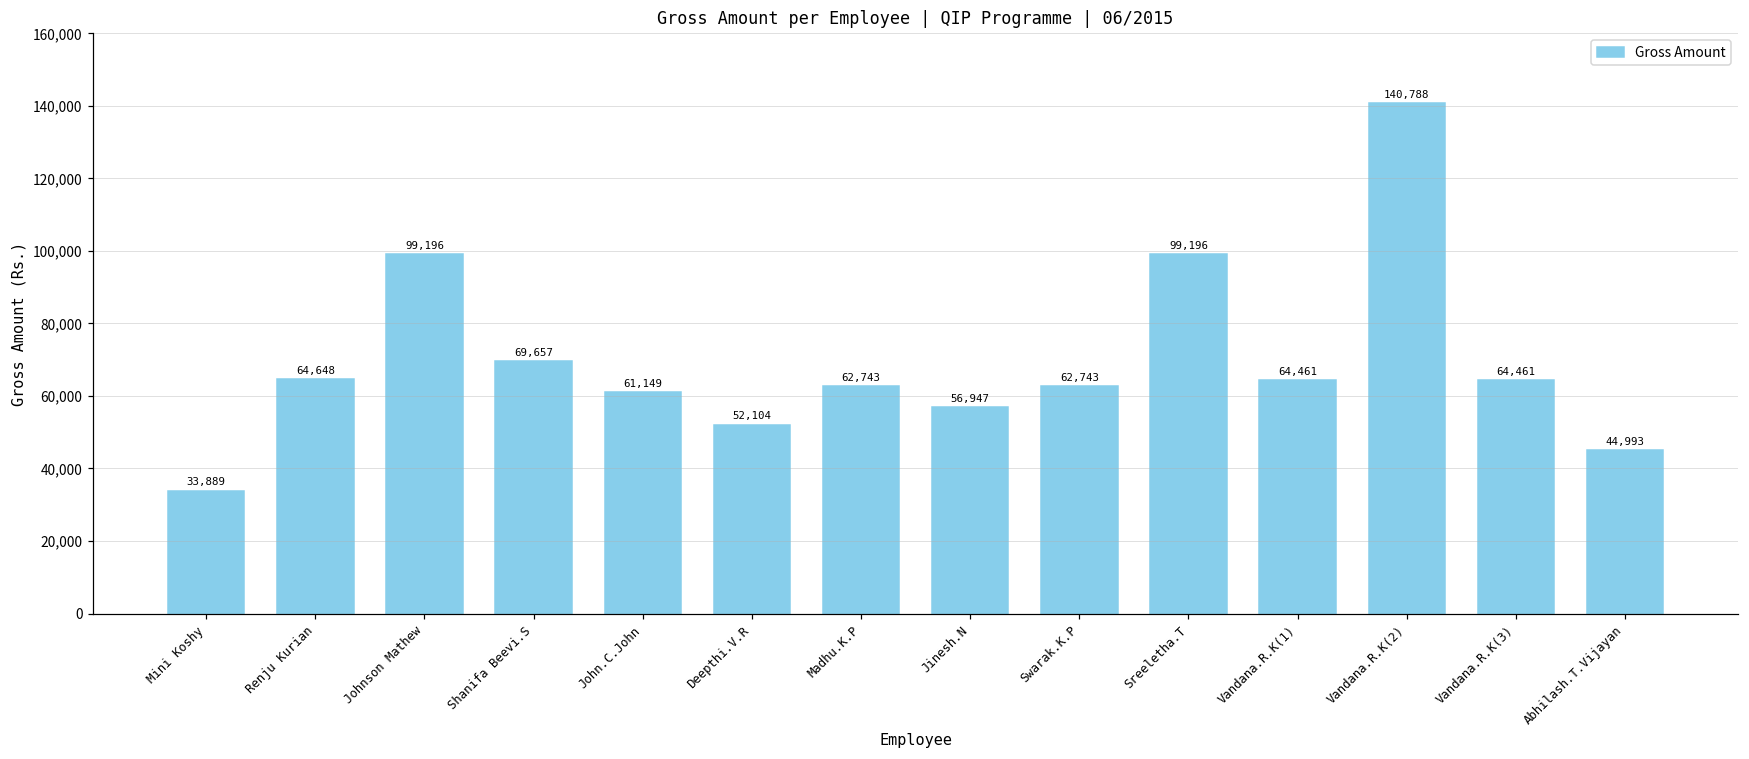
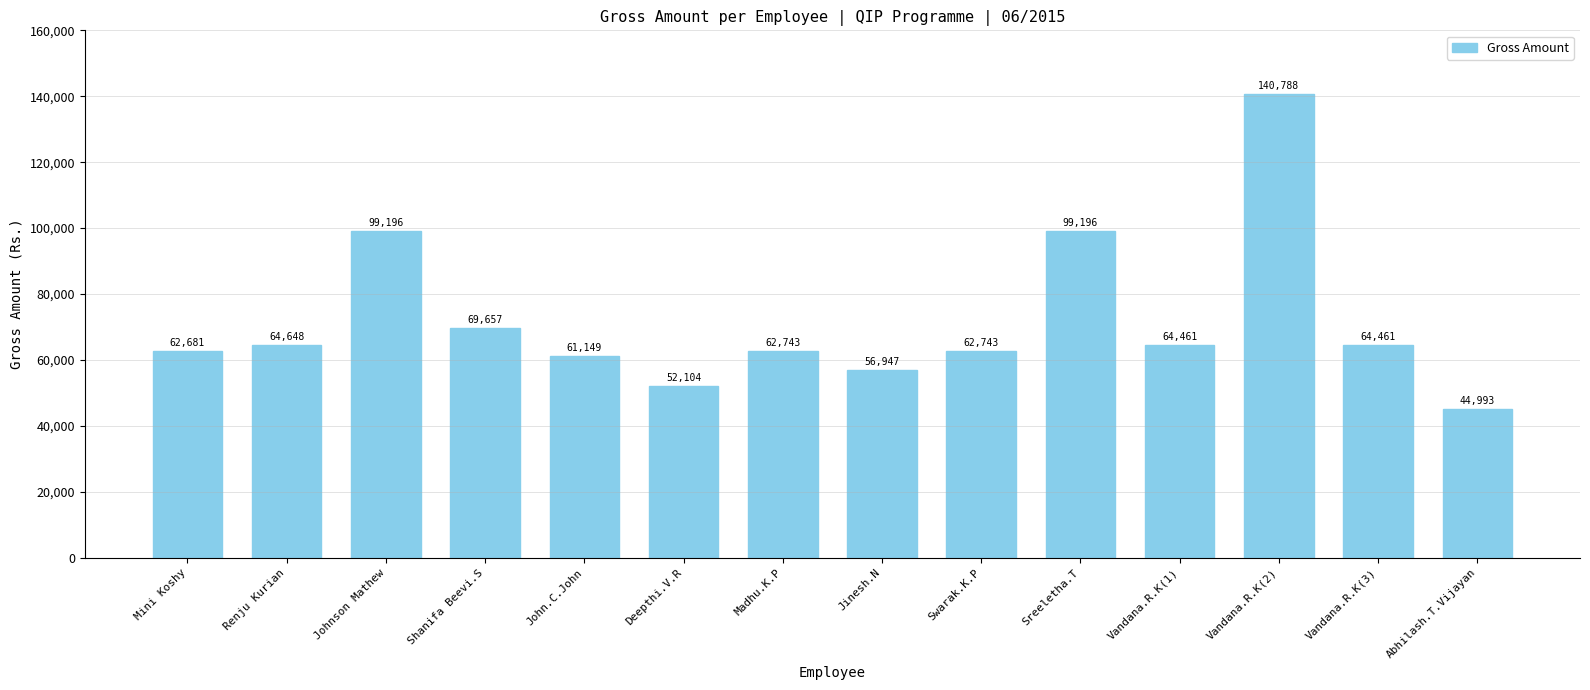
  {
-   "Mini Koshy": "33,889",
+   "Mini Koshy": "62,681",
    "Renju Kurian": "64,648",
    "Johnson Mathew": "99,196",
    "Shanifa Beevi.S": "69,657",
    "John.C.John": "61,149",
    "Deepthi.V.R": "52,104",
    "Madhu.K.P": "62,743",
    "Jinesh.N": "56,947",
    "Swarak.K.P": "62,743",
    "Sreeletha.T": "99,196",
    "Vandana.R.K(1)": "64,461",
    "Vandana.R.K(2)": "140,788",
    "Vandana.R.K(3)": "64,461",
    "Abhilash.T.Vijayan": "44,993"
  }
